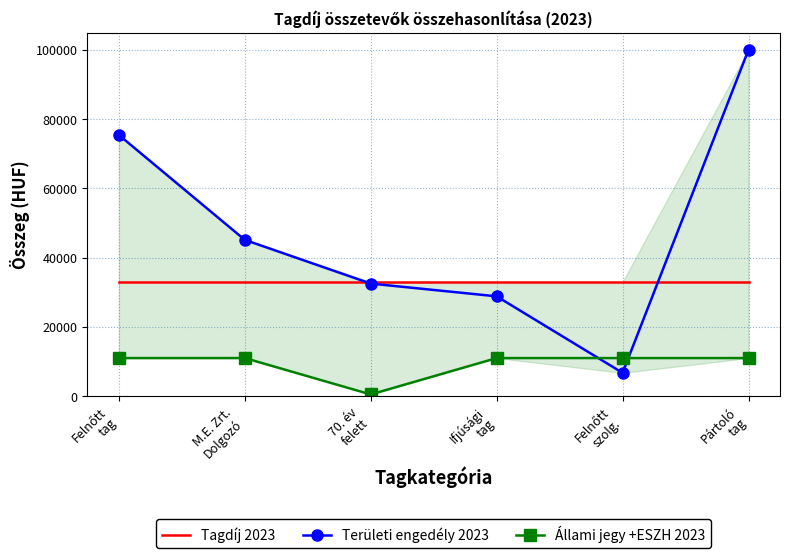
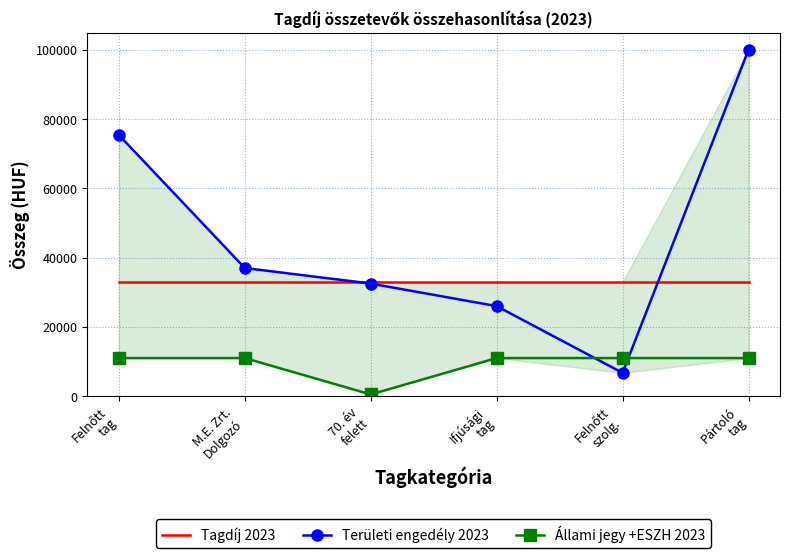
  {
    "Tagdíj 2023": {
      "Felnőtt tag": 33000,
      "M.E. Zrt. Dolgozó": 33000,
      "Pártoló tag": 33000
    },
    "Területi engedély 2023": {
-     "M.E. Zrt. Dolgozó": 45000,
-     "Ifjúsági tag": 29000,
+     "M.E. Zrt. Dolgozó": 37000,
+     "Ifjúsági tag": 26000,
      "Felnőtt szolg.": 7000
    }
  }
